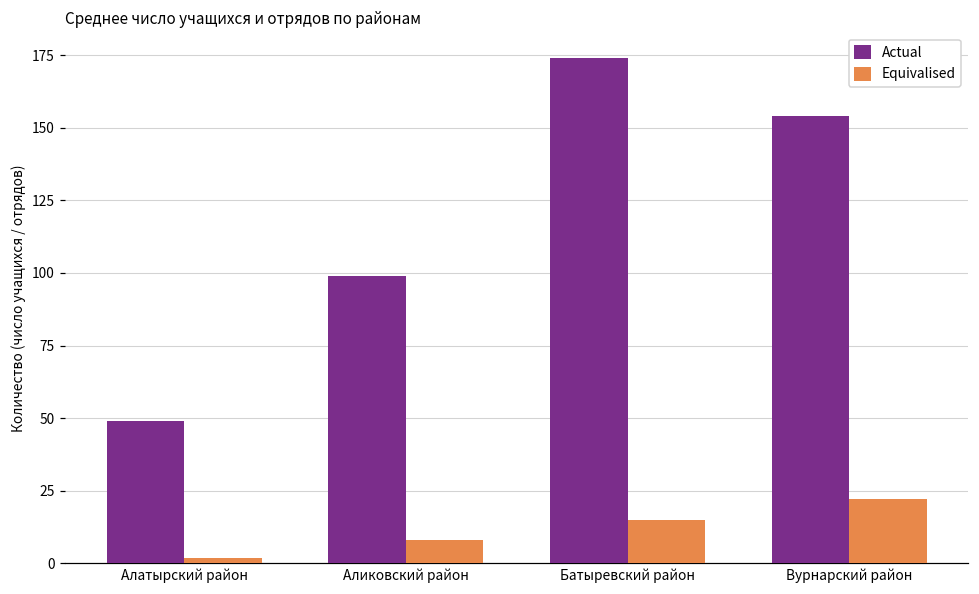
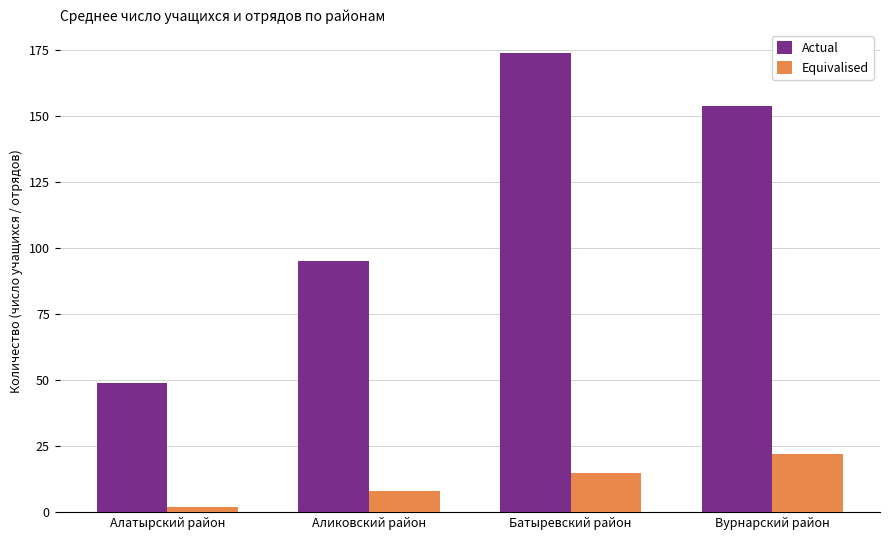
  {
    "Actual": {
      "Алатырский район": 49,
-     "Аликовский район": 99,
+     "Аликовский район": 95,
      "Батыревский район": 174,
      "Вурнарский район": 154
    },
    "Equivalised": {
      "Алатырский район": 2,
      "Аликовский район": 8,
      "Батыревский район": 15,
      "Вурнарский район": 22
    }
  }
